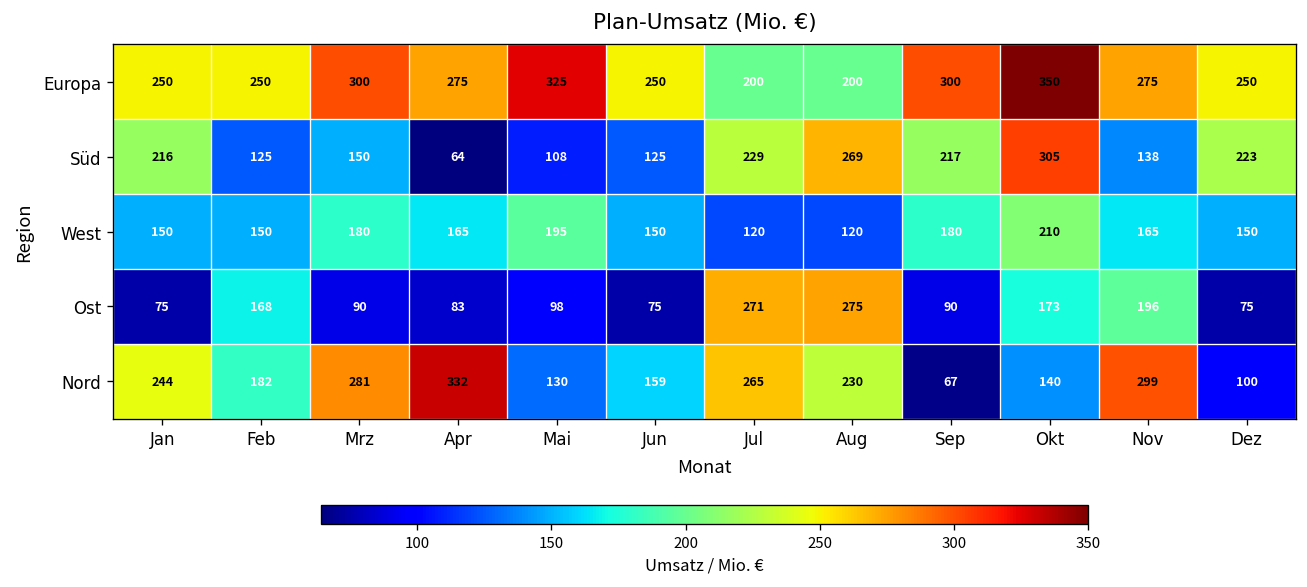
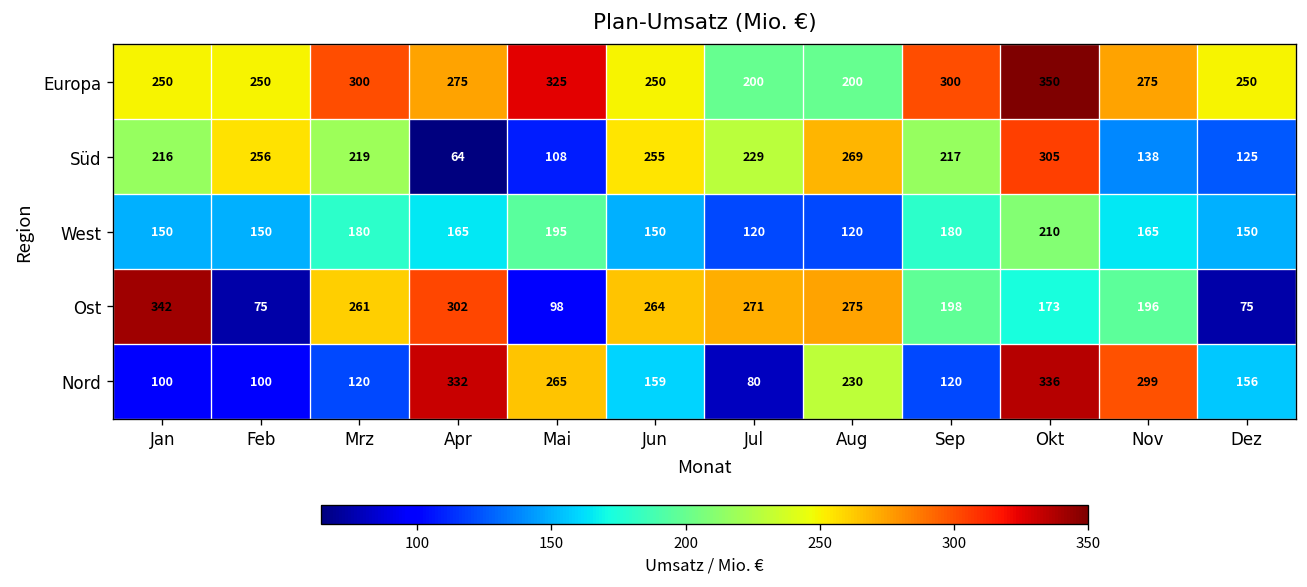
  {
    "Europa": {
      "Jan": 250,
      "Feb": 250,
      "Mrz": 300,
      "Apr": 275,
      "Mai": 325,
      "Jun": 250,
      "Jul": 200,
      "Aug": 200,
      "Sep": 300,
      "Okt": 350,
      "Nov": 275,
      "Dez": 250
    },
    "Süd": {
      "Jan": 216,
-     "Feb": 125,
-     "Mrz": 150,
+     "Feb": 256,
+     "Mrz": 219,
      "Apr": 64,
      "Mai": 108,
-     "Jun": 125,
+     "Jun": 255,
      "Jul": 229,
      "Aug": 269,
      "Sep": 217,
      "Okt": 305,
      "Nov": 138,
-     "Dez": 223
+     "Dez": 125
    },
    "West": {
      "Jan": 150,
      "Feb": 150,
      "Mrz": 180,
      "Apr": 165,
      "Mai": 195,
      "Jun": 150,
      "Jul": 120,
      "Aug": 120,
      "Sep": 180,
      "Okt": 210,
      "Nov": 165,
      "Dez": 150
    },
    "Ost": {
-     "Jan": 75,
-     "Feb": 168,
-     "Mrz": 90,
-     "Apr": 83,
+     "Jan": 342,
+     "Feb": 75,
+     "Mrz": 261,
+     "Apr": 302,
      "Mai": 98,
-     "Jun": 75,
+     "Jun": 264,
      "Jul": 271,
      "Aug": 275,
-     "Sep": 90,
+     "Sep": 198,
      "Okt": 173,
      "Nov": 196,
      "Dez": 75
    },
    "Nord": {
-     "Jan": 244,
-     "Feb": 182,
-     "Mrz": 281,
+     "Jan": 100,
+     "Feb": 100,
+     "Mrz": 120,
      "Apr": 332,
-     "Mai": 130,
+     "Mai": 265,
      "Jun": 159,
-     "Jul": 265,
+     "Jul": 80,
      "Aug": 230,
-     "Sep": 67,
-     "Okt": 140,
+     "Sep": 120,
+     "Okt": 336,
      "Nov": 299,
-     "Dez": 100
+     "Dez": 156
    }
  }
